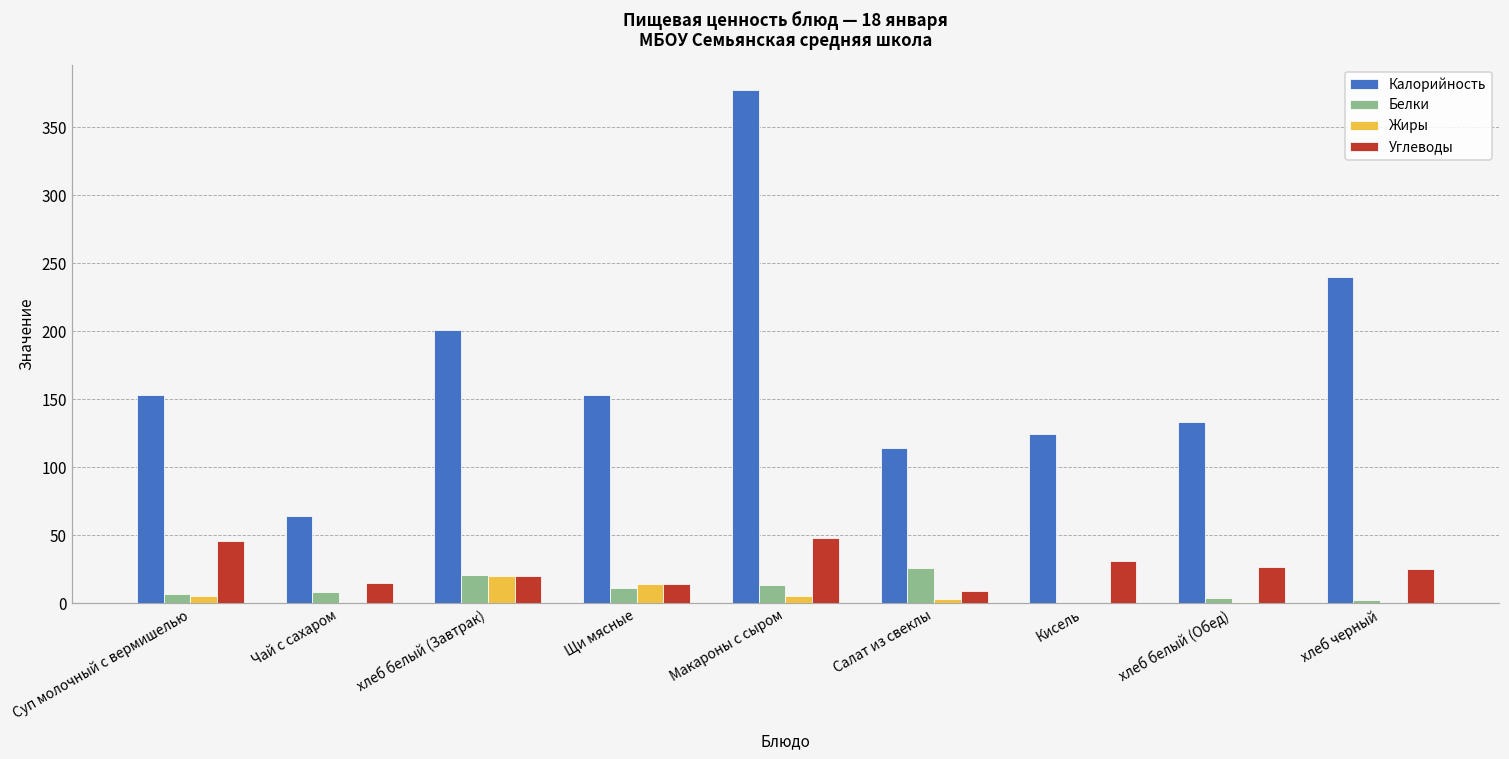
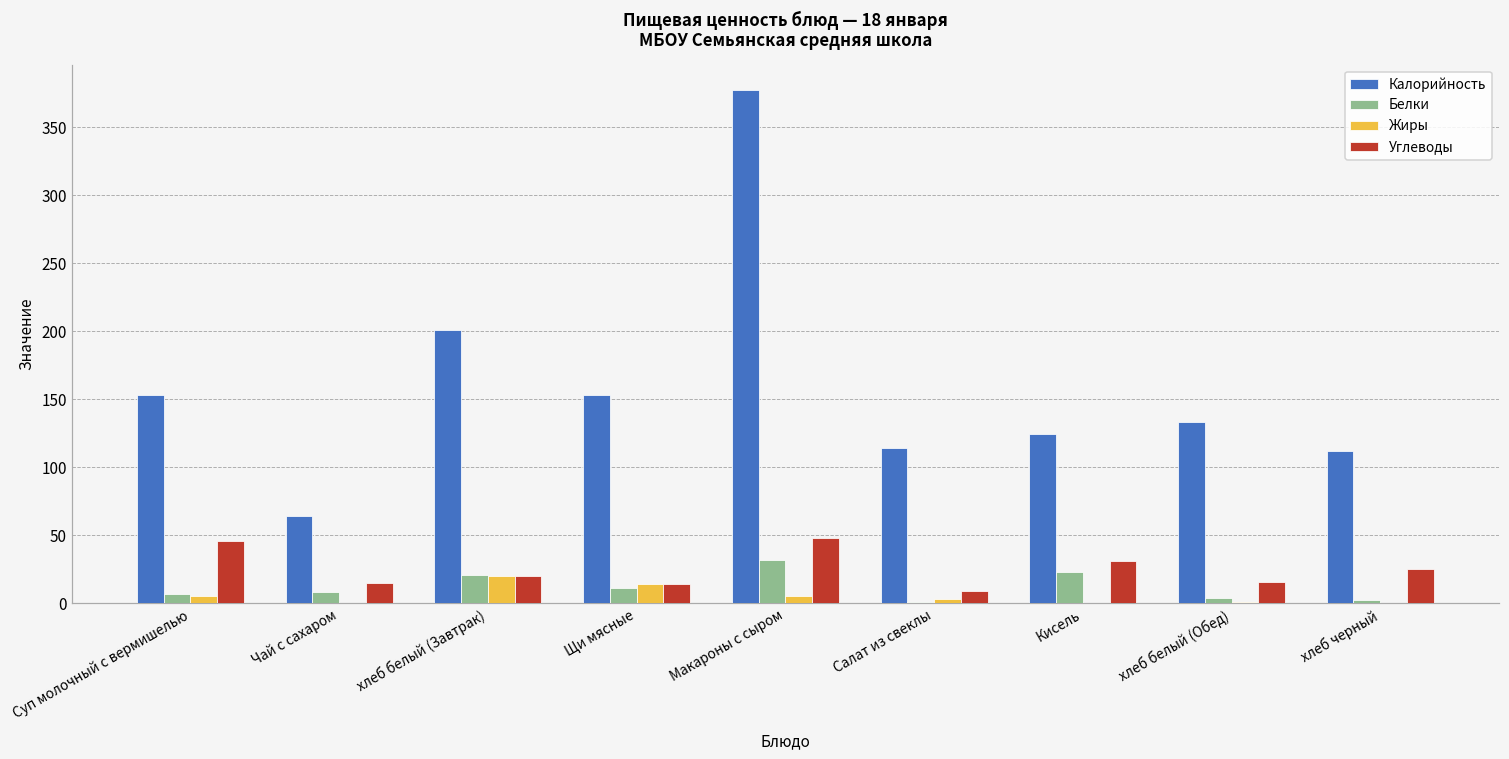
  {
    "Калорийность": {
      "Суп молочный с вермишелью": 153,
      "Чай с сахаром": 64,
      "хлеб белый (Завтрак)": 201,
      "Щи мясные": 153,
      "Макароны с сыром": 377,
      "Салат из свеклы": 114,
      "Кисель": 124,
      "хлеб белый (Обед)": 133,
-     "хлеб черный": 240
+     "хлеб черный": 112
    },
    "Белки": {
      "Суп молочный с вермишелью": 7,
      "Чай с сахаром": 8,
      "хлеб белый (Завтрак)": 21,
      "Щи мясные": 11,
-     "Макароны с сыром": 13,
-     "Салат из свеклы": 26,
-     "Кисель": 0,
+     "Макароны с сыром": 32,
+     "Салат из свеклы": 1,
+     "Кисель": 23,
      "хлеб белый (Обед)": 4
    },
    "Жиры": {
      "Суп молочный с вермишелью": 5,
      "Чай с сахаром": 0,
      "хлеб белый (Завтрак)": 20,
      "Щи мясные": 14,
      "Макароны с сыром": 5,
      "Салат из свеклы": 3,
      "Кисель": 0,
      "хлеб черный": 0
    },
    "Углеводы": {
      "Суп молочный с вермишелью": 46,
      "Чай с сахаром": 15,
      "хлеб белый (Завтрак)": 20,
      "Щи мясные": 14,
      "Макароны с сыром": 48,
      "Салат из свеклы": 9,
      "Кисель": 31,
-     "хлеб белый (Обед)": 27,
+     "хлеб белый (Обед)": 15,
      "хлеб черный": 25
    }
  }
